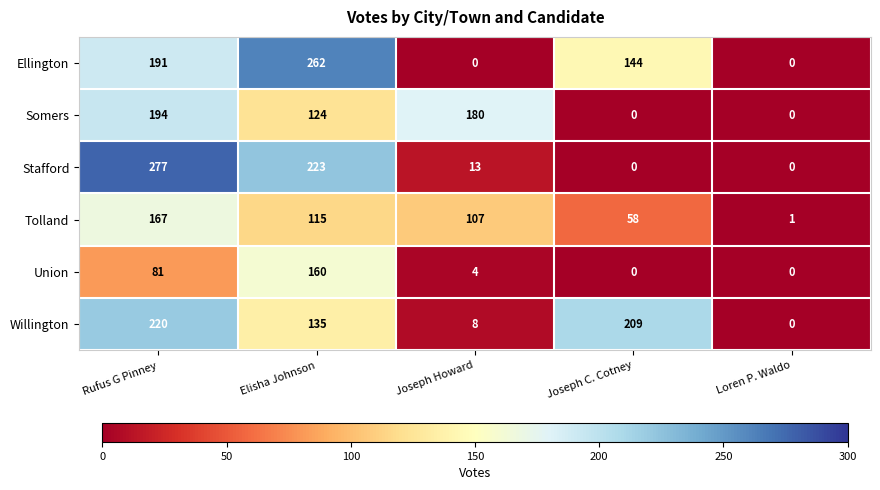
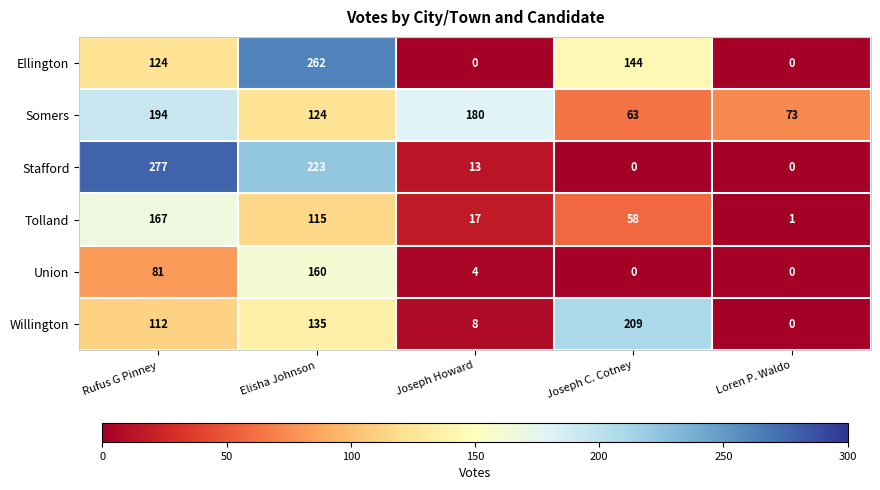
  {
    "Ellington": {
-     "Rufus G Pinney": 191,
+     "Rufus G Pinney": 124,
      "Elisha Johnson": 262,
      "Joseph Howard": 0,
      "Joseph C. Cotney": 144,
      "Loren P. Waldo": 0
    },
    "Somers": {
      "Rufus G Pinney": 194,
      "Elisha Johnson": 124,
      "Joseph Howard": 180,
-     "Joseph C. Cotney": 0,
-     "Loren P. Waldo": 0
+     "Joseph C. Cotney": 63,
+     "Loren P. Waldo": 73
    },
    "Stafford": {
      "Rufus G Pinney": 277,
      "Elisha Johnson": 223,
      "Joseph Howard": 13,
      "Joseph C. Cotney": 0,
      "Loren P. Waldo": 0
    },
    "Tolland": {
      "Rufus G Pinney": 167,
      "Elisha Johnson": 115,
-     "Joseph Howard": 107,
+     "Joseph Howard": 17,
      "Joseph C. Cotney": 58,
      "Loren P. Waldo": 1
    },
    "Union": {
      "Rufus G Pinney": 81,
      "Elisha Johnson": 160,
      "Joseph Howard": 4,
      "Joseph C. Cotney": 0,
      "Loren P. Waldo": 0
    },
    "Willington": {
-     "Rufus G Pinney": 220,
+     "Rufus G Pinney": 112,
      "Elisha Johnson": 135,
      "Joseph Howard": 8,
      "Joseph C. Cotney": 209,
      "Loren P. Waldo": 0
    }
  }
